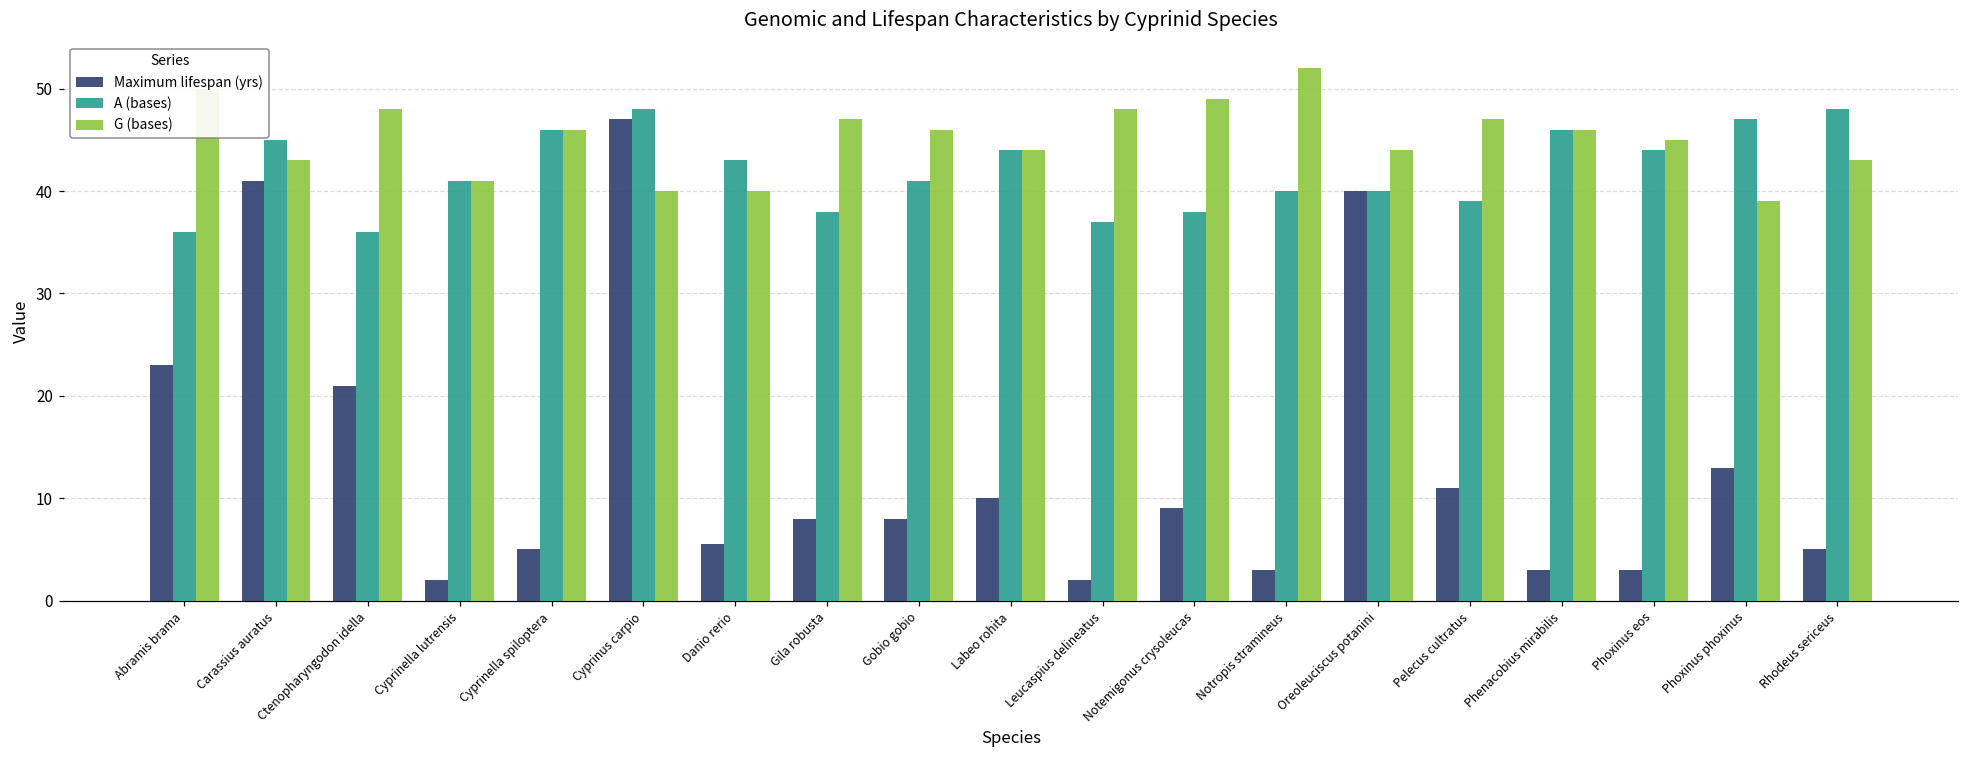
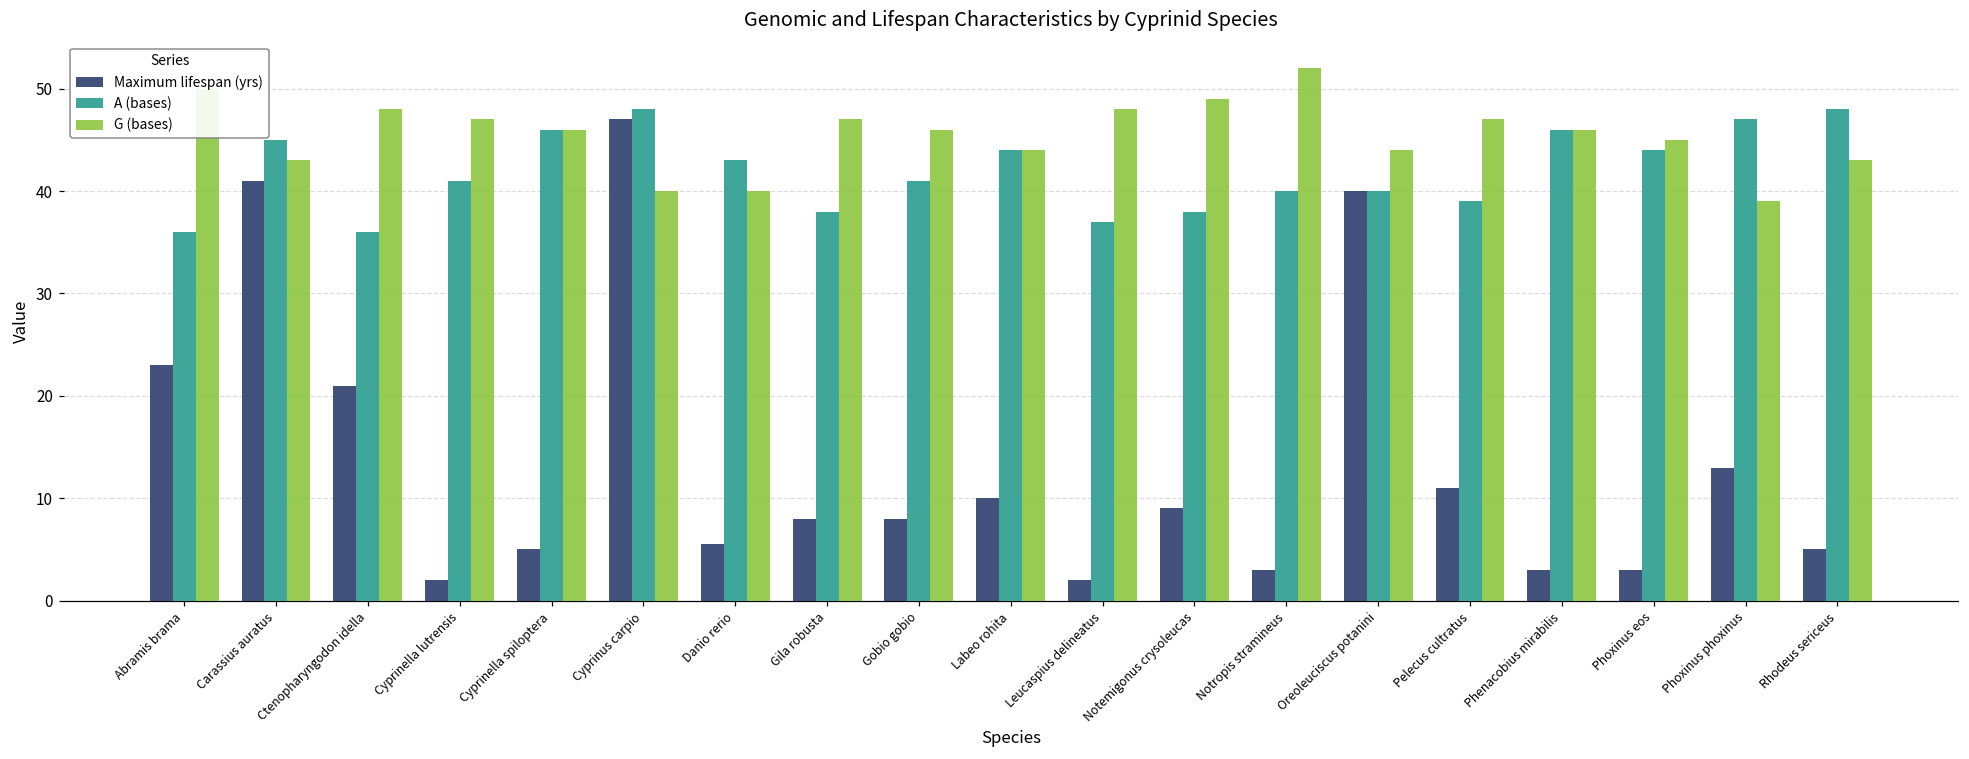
  {
    "Maximum lifespan (yrs)": {
      "Abramis brama": 23,
      "Carassius auratus": 41,
      "Ctenopharyngodon idella": 21,
      "Cyprinella lutrensis": 2,
      "Cyprinella spiloptera": 5,
      "Cyprinus carpio": 47,
      "Danio rerio": 6,
      "Gila robusta": 8,
      "Gobio gobio": 8,
      "Labeo rohita": 10,
      "Leucaspius delineatus": 2,
      "Notemigonus crysoleucas": 9,
      "Notropis stramineus": 3,
      "Oreoleuciscus potanini": 40,
      "Pelecus cultratus": 11,
      "Phenacobius mirabilis": 3,
      "Phoxinus eos": 3,
      "Phoxinus phoxinus": 13,
      "Rhodeus sericeus": 5
    },
    "A (bases)": {
      "Abramis brama": 36,
      "Carassius auratus": 45,
      "Ctenopharyngodon idella": 36,
      "Cyprinella lutrensis": 41,
      "Cyprinella spiloptera": 46,
      "Cyprinus carpio": 48,
      "Danio rerio": 43,
      "Gila robusta": 38,
      "Gobio gobio": 41,
      "Labeo rohita": 44,
      "Leucaspius delineatus": 37,
      "Notemigonus crysoleucas": 38,
      "Notropis stramineus": 40,
      "Oreoleuciscus potanini": 40,
      "Pelecus cultratus": 39,
      "Phenacobius mirabilis": 46,
      "Phoxinus eos": 44,
      "Phoxinus phoxinus": 47,
      "Rhodeus sericeus": 48
    },
    "G (bases)": {
      "Carassius auratus": 43,
      "Ctenopharyngodon idella": 48,
-     "Cyprinella lutrensis": 41,
+     "Cyprinella lutrensis": 47,
      "Cyprinella spiloptera": 46,
      "Cyprinus carpio": 40,
      "Danio rerio": 40,
      "Gila robusta": 47,
      "Gobio gobio": 46,
      "Labeo rohita": 44,
      "Leucaspius delineatus": 48,
      "Notemigonus crysoleucas": 49,
      "Notropis stramineus": 52,
      "Oreoleuciscus potanini": 44,
      "Pelecus cultratus": 47,
      "Phenacobius mirabilis": 46,
      "Phoxinus eos": 45,
      "Phoxinus phoxinus": 39,
      "Rhodeus sericeus": 43
    }
  }
